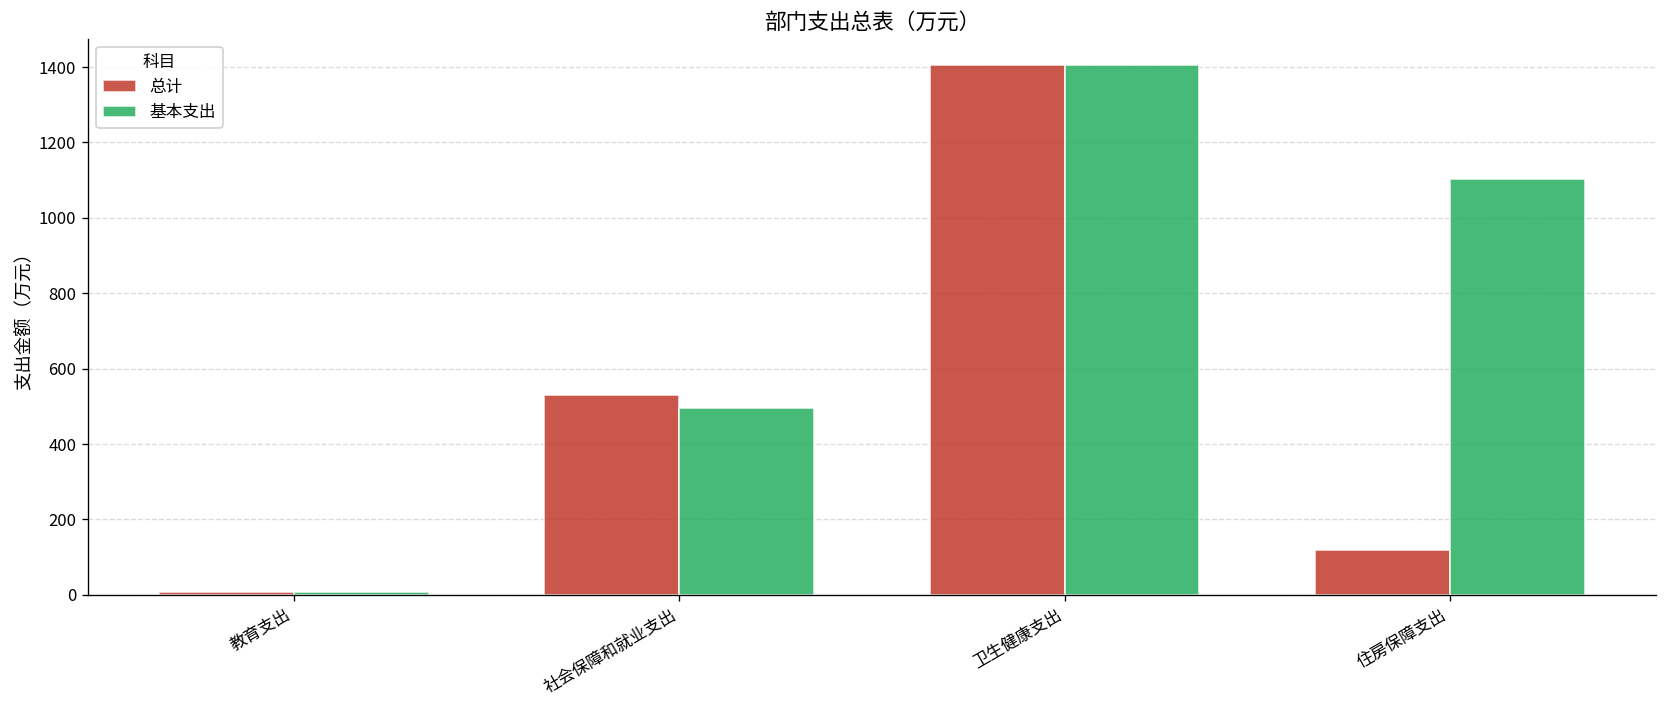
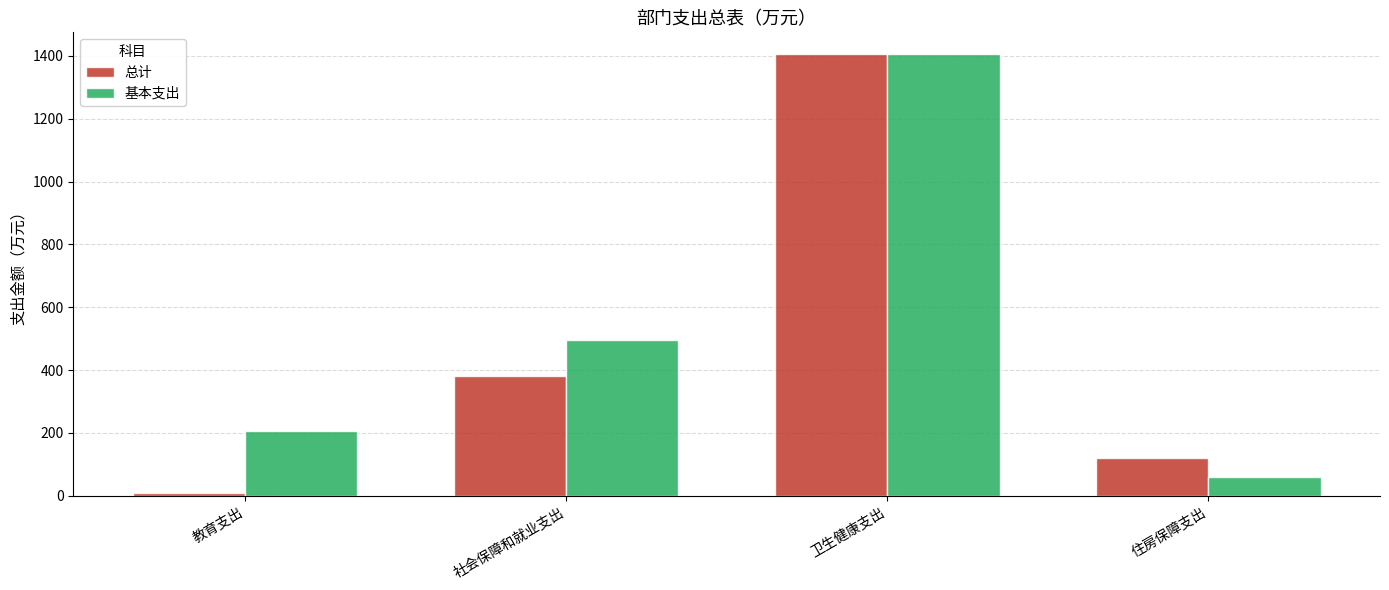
  {
    "总计": {
-     "社会保障和就业支出": 530,
+     "社会保障和就业支出": 380,
      "卫生健康支出": 1400,
      "住房保障支出": 120
    },
    "基本支出": {
-     "教育支出": 10,
+     "教育支出": 200,
      "社会保障和就业支出": 500,
      "卫生健康支出": 1400,
-     "住房保障支出": 1100
+     "住房保障支出": 60
    }
  }
